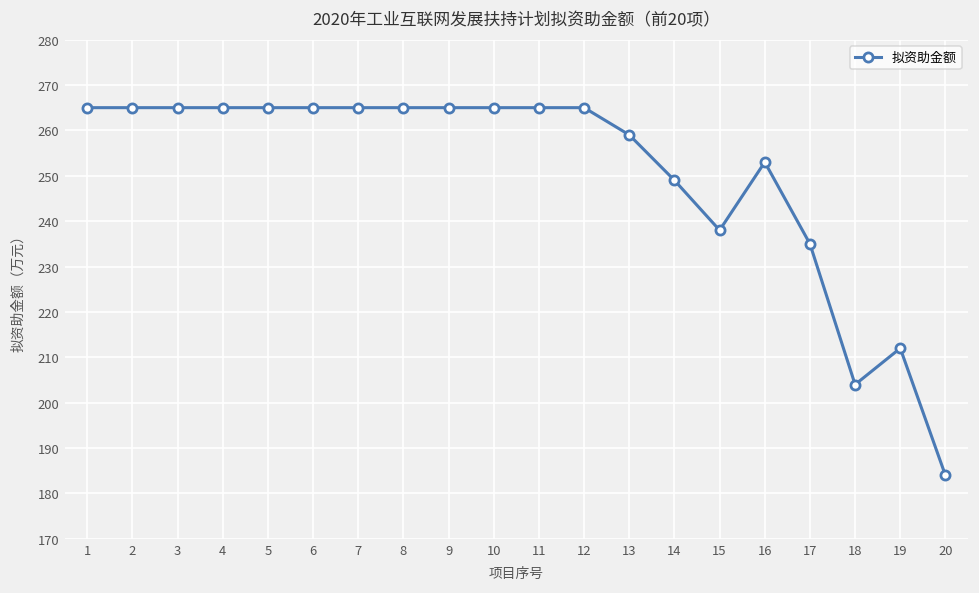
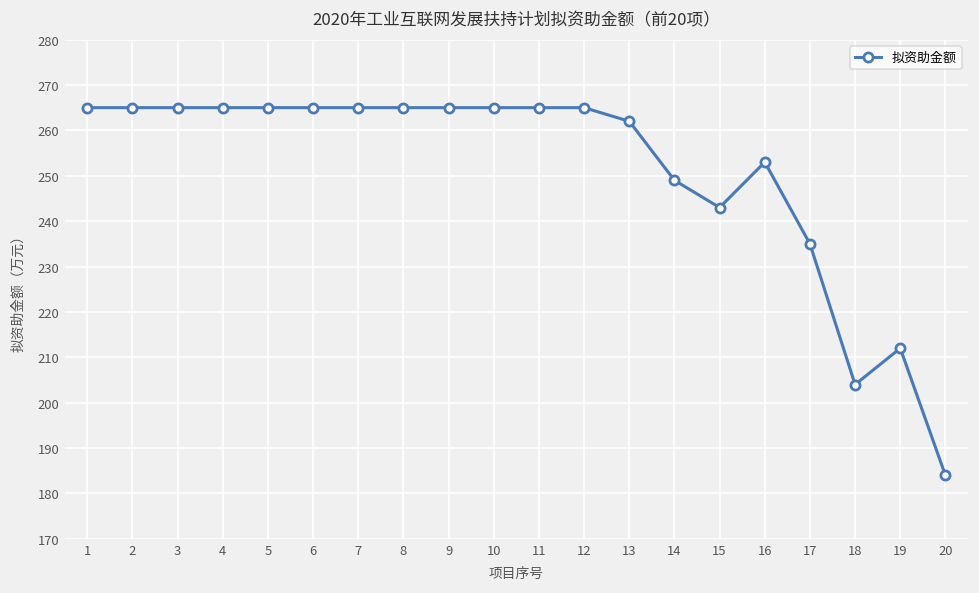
  {
    "1": 265,
    "2": 265,
    "3": 265,
    "4": 265,
    "5": 265,
    "6": 265,
    "7": 265,
    "8": 265,
    "9": 265,
    "10": 265,
    "11": 265,
    "12": 265,
-   "13": 259,
+   "13": 262,
    "14": 249,
-   "15": 238,
+   "15": 243,
    "16": 253,
    "17": 235,
    "18": 204,
    "19": 212,
    "20": 184
  }
